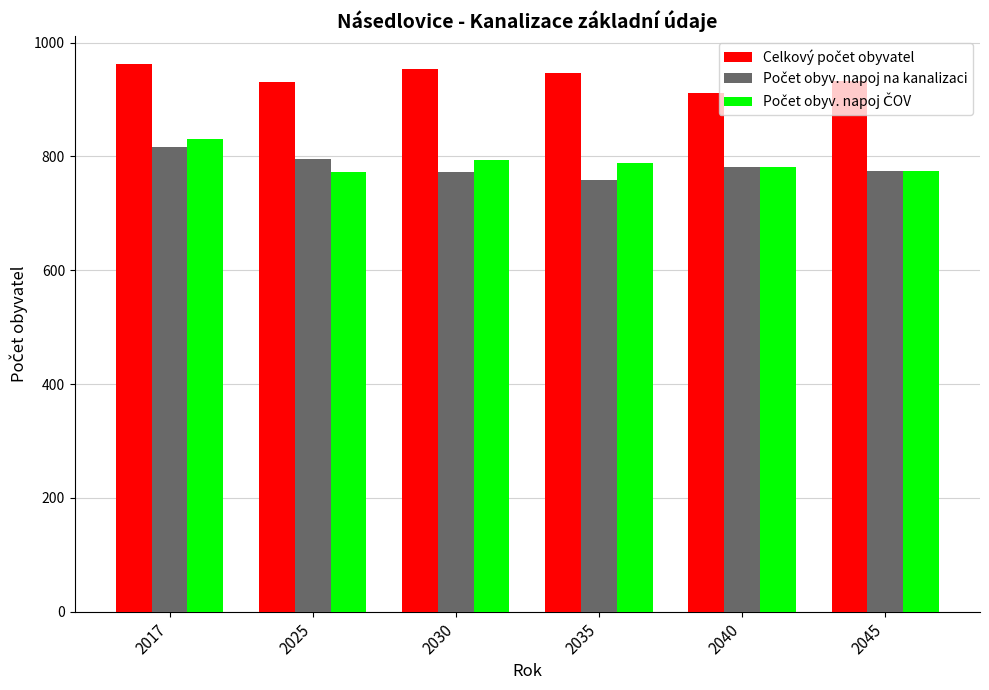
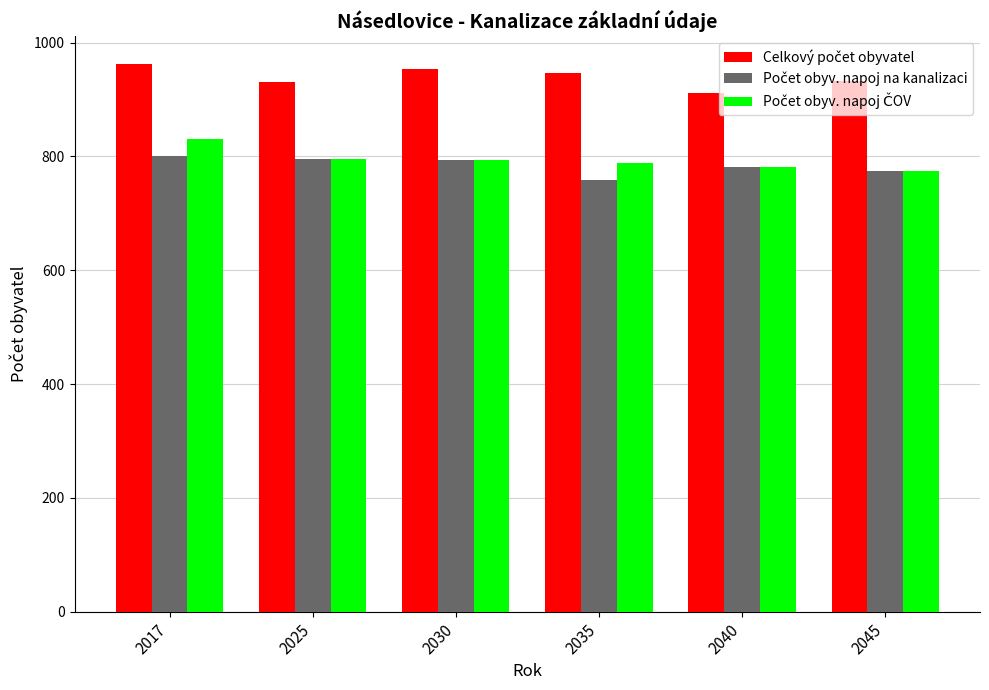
  {
    "Celkový počet obyvatel": {
      "2017": 960,
      "2025": 930,
      "2030": 950,
      "2035": 950,
      "2040": 910
    },
    "Počet obyv. napoj na kanalizaci": {
-     "2017": 820,
+     "2017": 800,
      "2025": 800,
-     "2030": 770,
+     "2030": 790,
      "2035": 760,
      "2040": 780,
      "2045": 770
    },
    "Počet obyv. napoj ČOV": {
      "2017": 830,
-     "2025": 770,
+     "2025": 800,
      "2030": 790,
      "2035": 790,
      "2040": 780,
      "2045": 770
    }
  }
